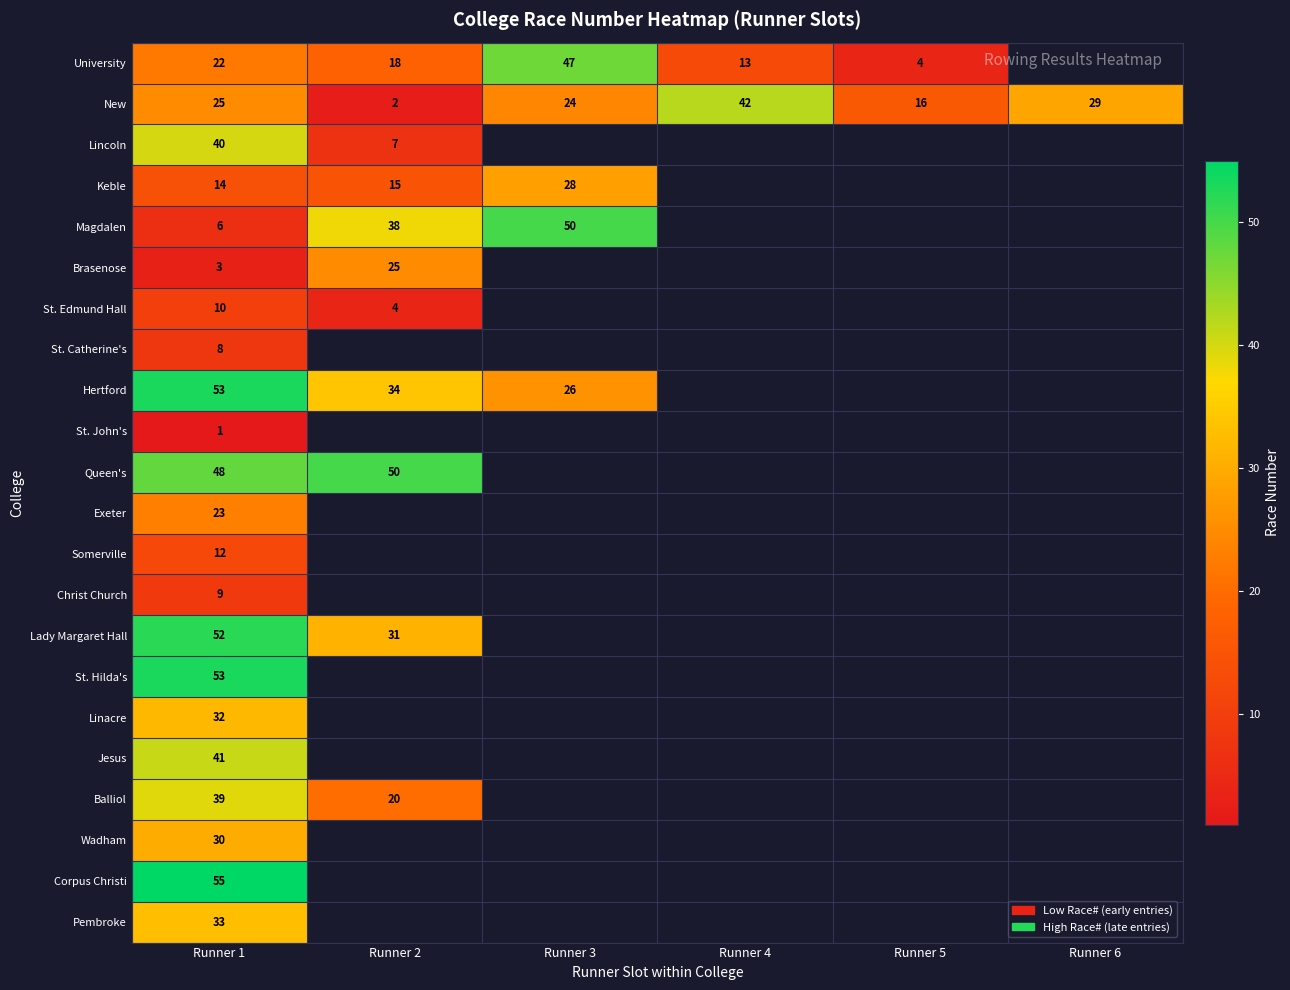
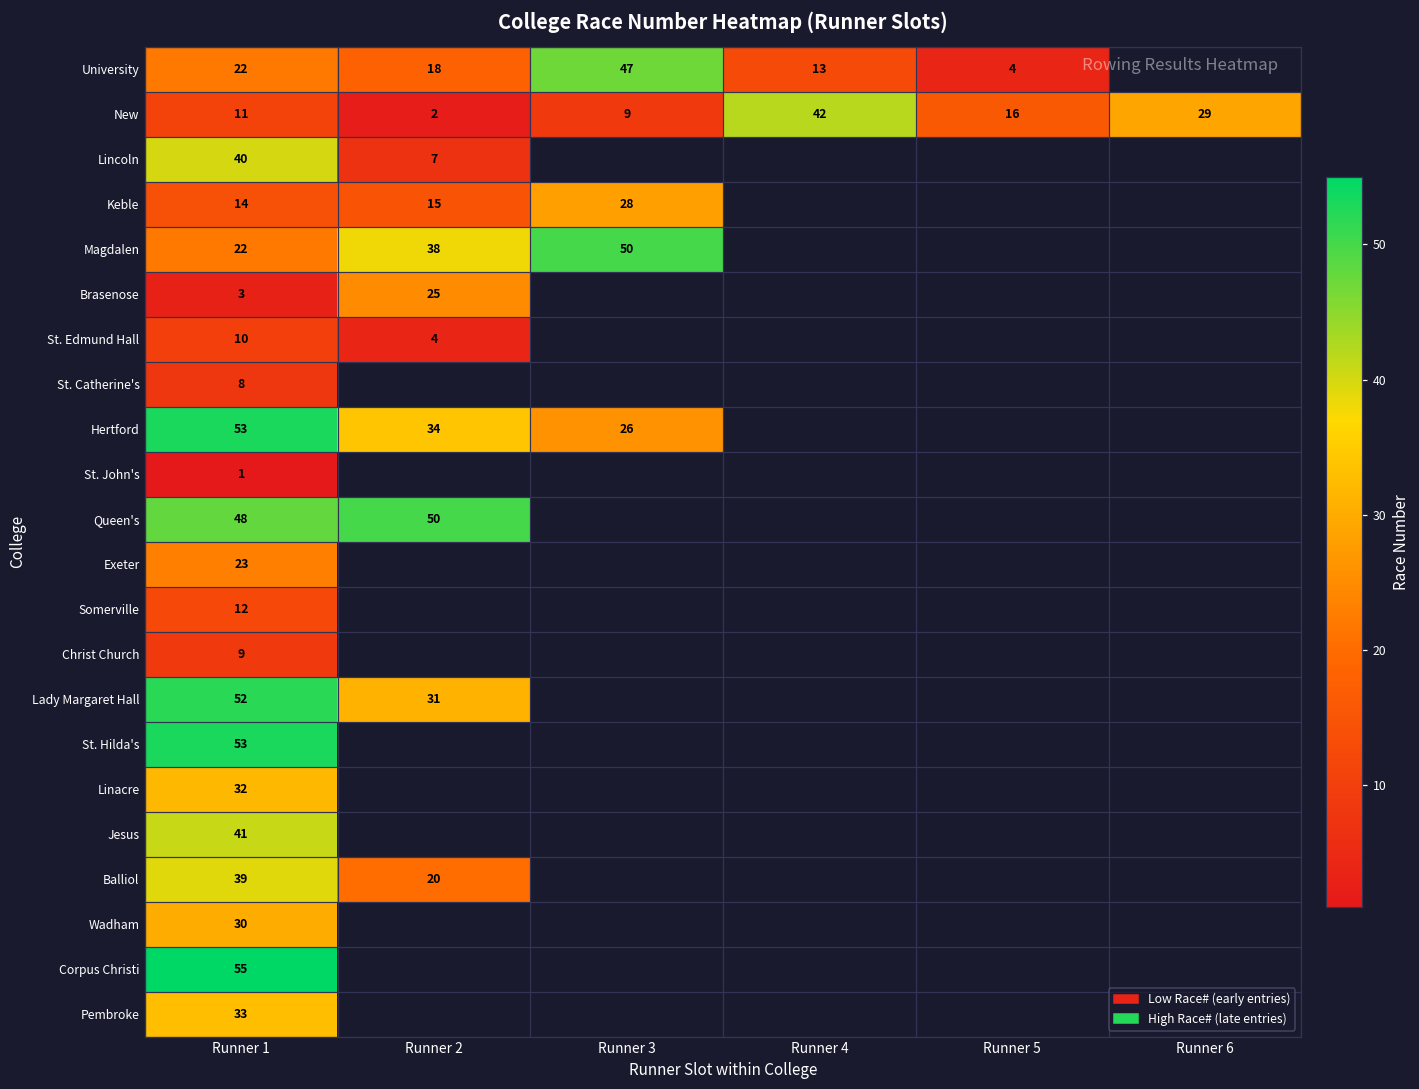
  {
    "University": {
      "Runner 1": 22,
      "Runner 2": 18,
      "Runner 3": 47,
      "Runner 4": 13,
      "Runner 5": 4
    },
    "New": {
-     "Runner 1": 25,
+     "Runner 1": 11,
      "Runner 2": 2,
-     "Runner 3": 24,
+     "Runner 3": 9,
      "Runner 4": 42,
      "Runner 5": 16,
      "Runner 6": 29
    },
    "Lincoln": {
      "Runner 1": 40,
      "Runner 2": 7
    },
    "Keble": {
      "Runner 1": 14,
      "Runner 2": 15,
      "Runner 3": 28
    },
    "Magdalen": {
-     "Runner 1": 6,
+     "Runner 1": 22,
      "Runner 2": 38,
      "Runner 3": 50
    },
    "Brasenose": {
      "Runner 1": 3,
      "Runner 2": 25
    },
    "St. Edmund Hall": {
      "Runner 1": 10,
      "Runner 2": 4
    },
    "St. Catherine's": {
      "Runner 1": 8
    },
    "Hertford": {
      "Runner 1": 53,
      "Runner 2": 34,
      "Runner 3": 26
    },
    "St. John's": {
      "Runner 1": 1
    },
    "Queen's": {
      "Runner 1": 48,
      "Runner 2": 50
    },
    "Exeter": {
      "Runner 1": 23
    },
    "Somerville": {
      "Runner 1": 12
    },
    "Christ Church": {
      "Runner 1": 9
    },
    "Lady Margaret Hall": {
      "Runner 1": 52,
      "Runner 2": 31
    },
    "St. Hilda's": {
      "Runner 1": 53
    },
    "Linacre": {
      "Runner 1": 32
    },
    "Jesus": {
      "Runner 1": 41
    },
    "Balliol": {
      "Runner 1": 39,
      "Runner 2": 20
    },
    "Wadham": {
      "Runner 1": 30
    },
    "Corpus Christi": {
      "Runner 1": 55
    },
    "Pembroke": {
      "Runner 1": 33
    }
  }
